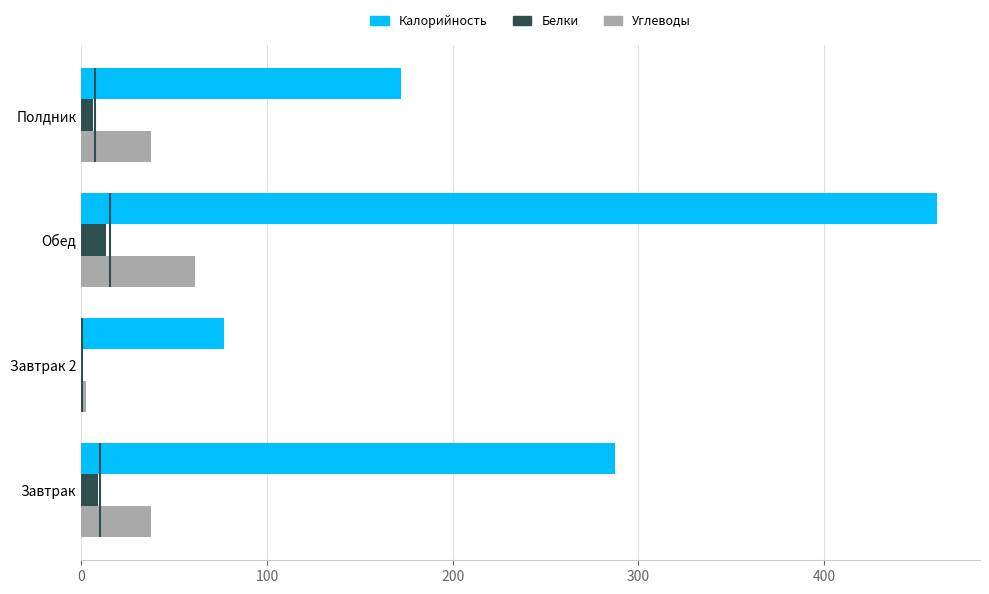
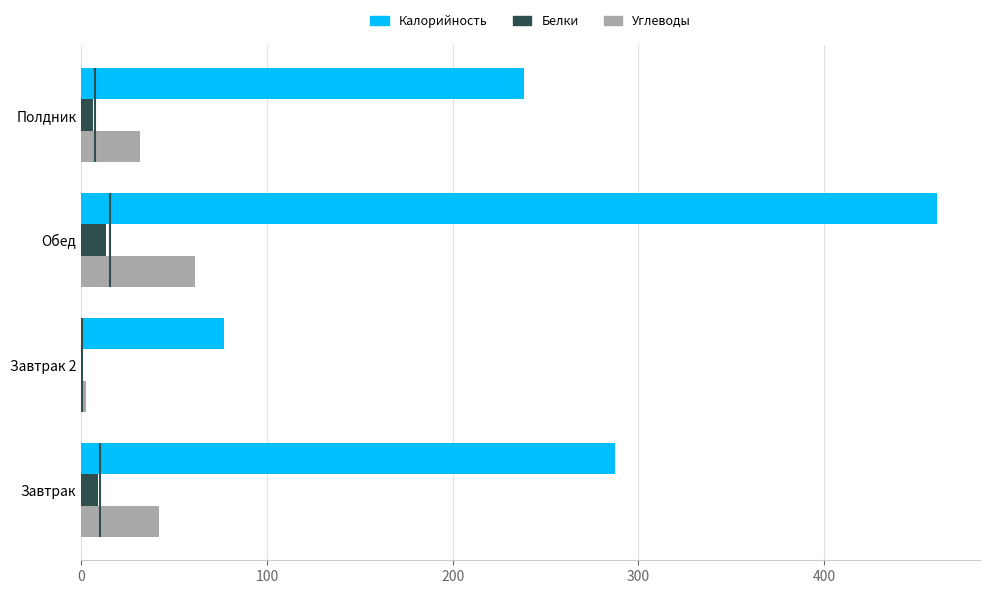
  {
    "Калорийность": {
-     "Полдник": 172,
+     "Полдник": 238,
      "Обед": 461,
      "Завтрак 2": 77,
      "Завтрак": 287
    },
    "Углеводы": {
-     "Полдник": 37,
+     "Полдник": 31,
      "Обед": 61,
      "Завтрак 2": 2,
-     "Завтрак": 37
+     "Завтрак": 42
    }
  }
